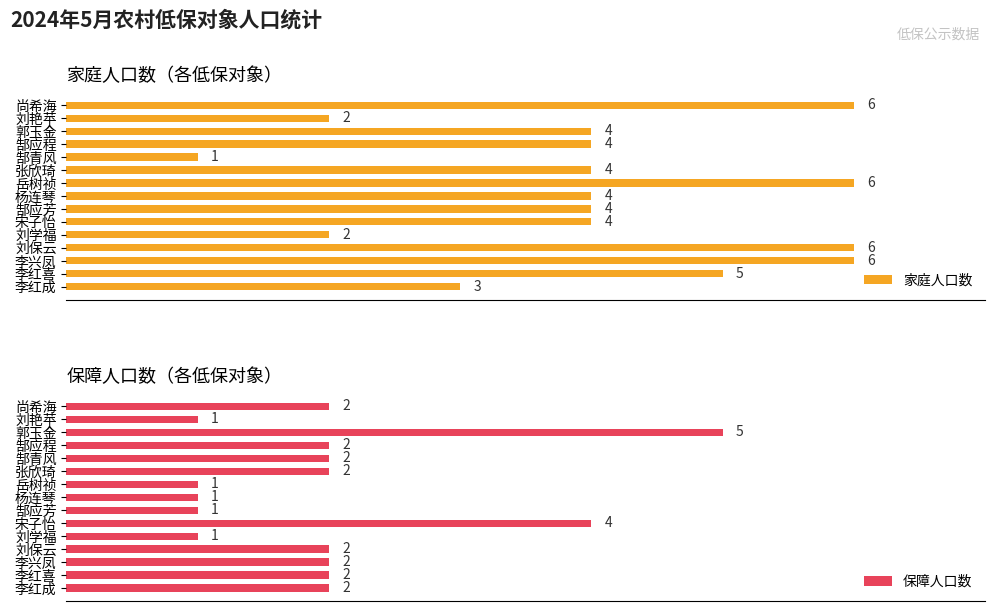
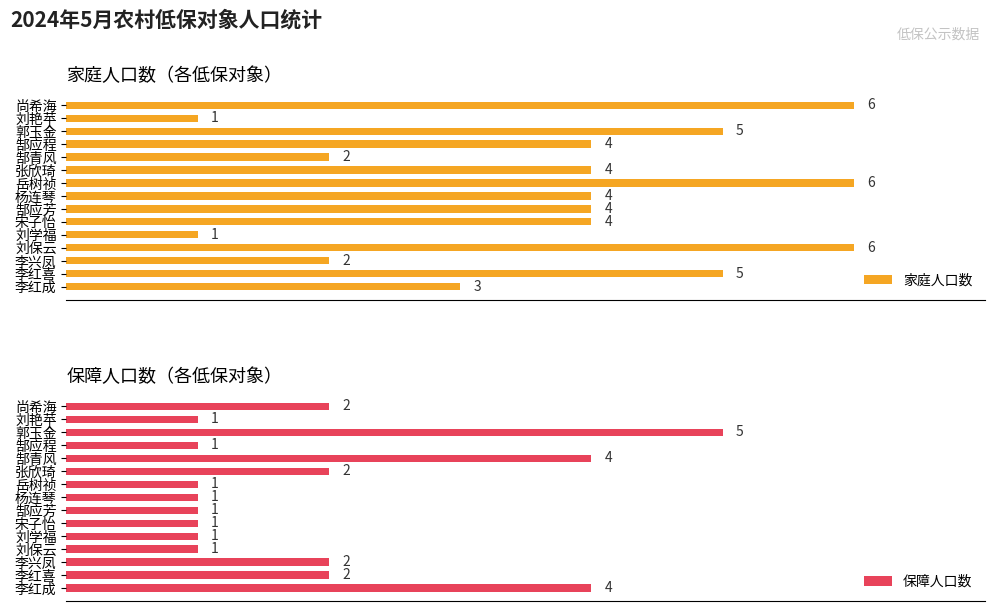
  {
    "家庭人口数（各低保对象）": {
      "尚希海": 6,
-     "刘艳苹": 2,
-     "郭玉金": 4,
+     "刘艳苹": 1,
+     "郭玉金": 5,
      "郜应程": 4,
-     "郜青风": 1,
+     "郜青风": 2,
      "张欣琦": 4,
      "岳树祯": 6,
      "杨连琴": 4,
      "郜应芳": 4,
      "宋子怡": 4,
-     "刘学福": 2,
+     "刘学福": 1,
      "刘保云": 6,
-     "李兴凤": 6,
+     "李兴凤": 2,
      "李红喜": 5,
      "李红成": 3
    },
    "保障人口数（各低保对象）": {
      "尚希海": 2,
      "刘艳苹": 1,
      "郭玉金": 5,
-     "郜应程": 2,
-     "郜青风": 2,
+     "郜应程": 1,
+     "郜青风": 4,
      "张欣琦": 2,
      "岳树祯": 1,
      "杨连琴": 1,
      "郜应芳": 1,
-     "宋子怡": 4,
+     "宋子怡": 1,
      "刘学福": 1,
-     "刘保云": 2,
+     "刘保云": 1,
      "李兴凤": 2,
      "李红喜": 2,
-     "李红成": 2
+     "李红成": 4
    }
  }
